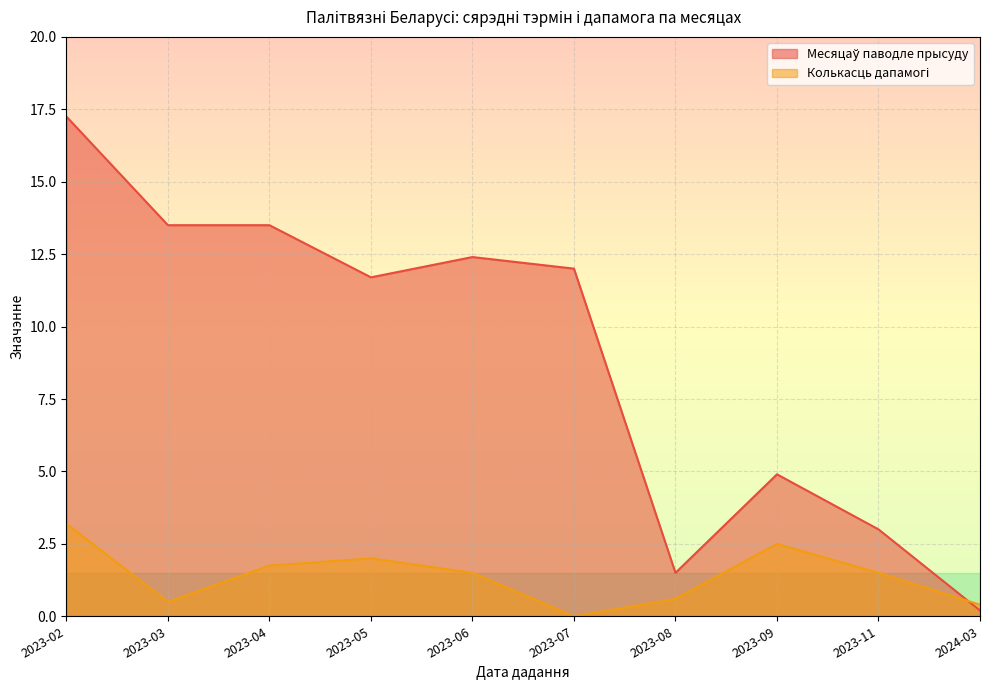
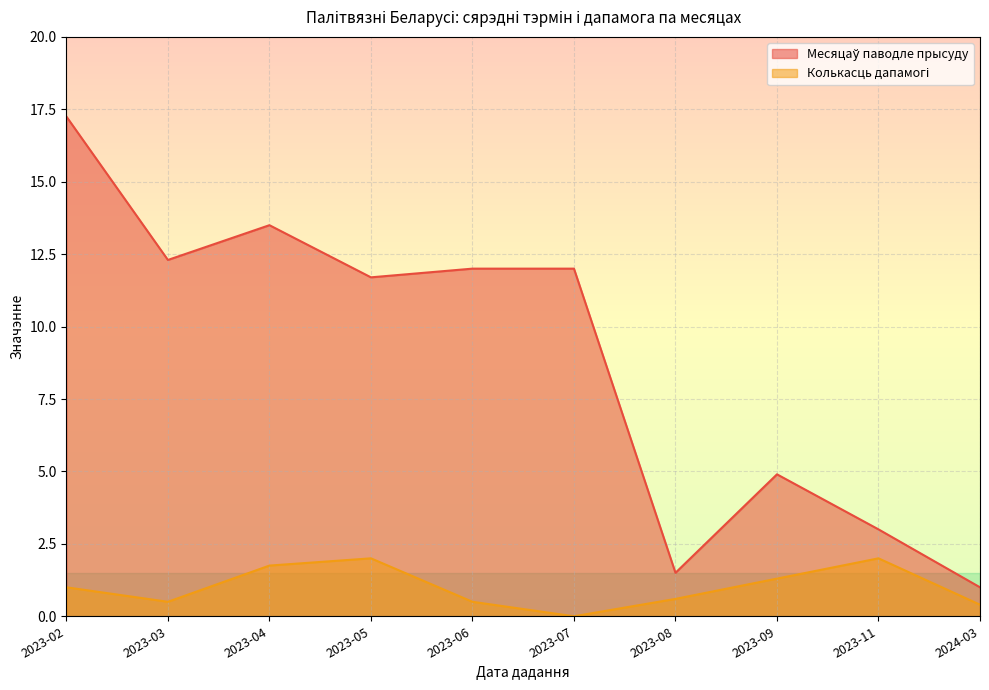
  {
    "Месяцаў паводле прысуду": {
      "2023-02": 17.3,
-     "2023-03": 13.5,
+     "2023-03": 12.3,
      "2023-04": 13.5,
      "2023-05": 11.7,
-     "2023-06": 12.4,
+     "2023-06": 12.0,
      "2023-07": 12.0,
      "2023-08": 1.5,
      "2023-09": 4.9,
      "2023-11": 3.0,
-     "2024-03": 0.2
+     "2024-03": 1.0
    },
    "Колькасць дапамогі": {
-     "2023-02": 3.2,
+     "2023-02": 1.0,
      "2023-03": 0.5,
      "2023-04": 1.8,
      "2023-05": 2.0,
-     "2023-06": 1.5,
+     "2023-06": 0.5,
      "2023-07": 0.0,
      "2023-08": 0.6,
-     "2023-09": 2.5,
-     "2023-11": 1.5,
+     "2023-09": 1.3,
+     "2023-11": 2.0,
      "2024-03": 0.4
    }
  }
